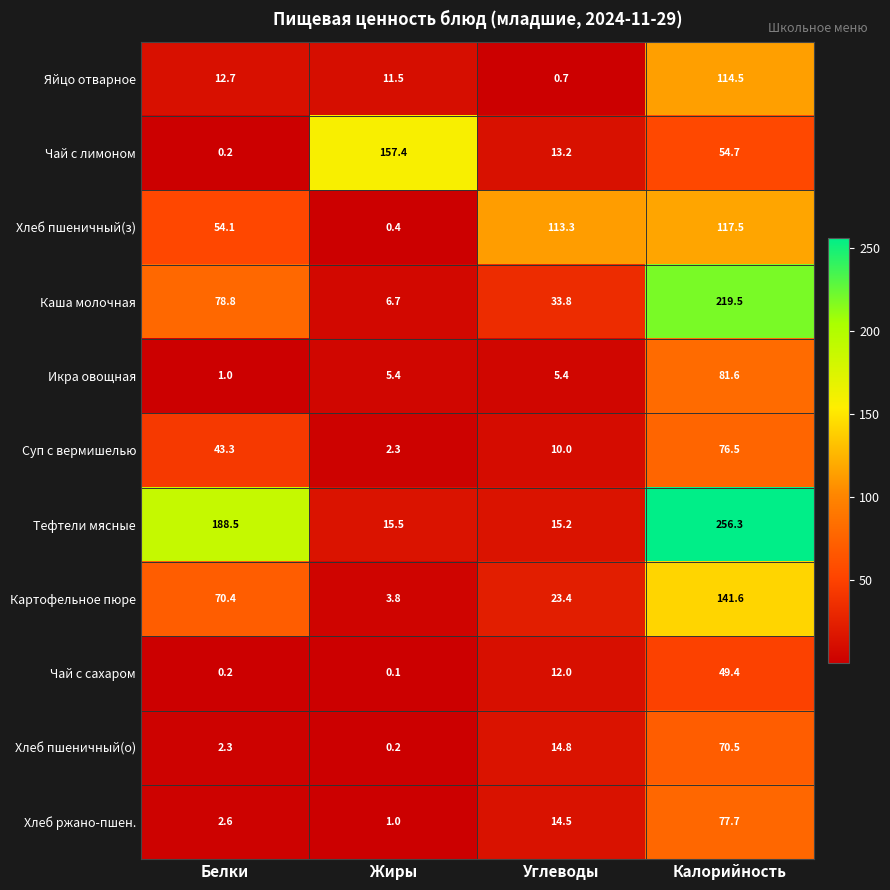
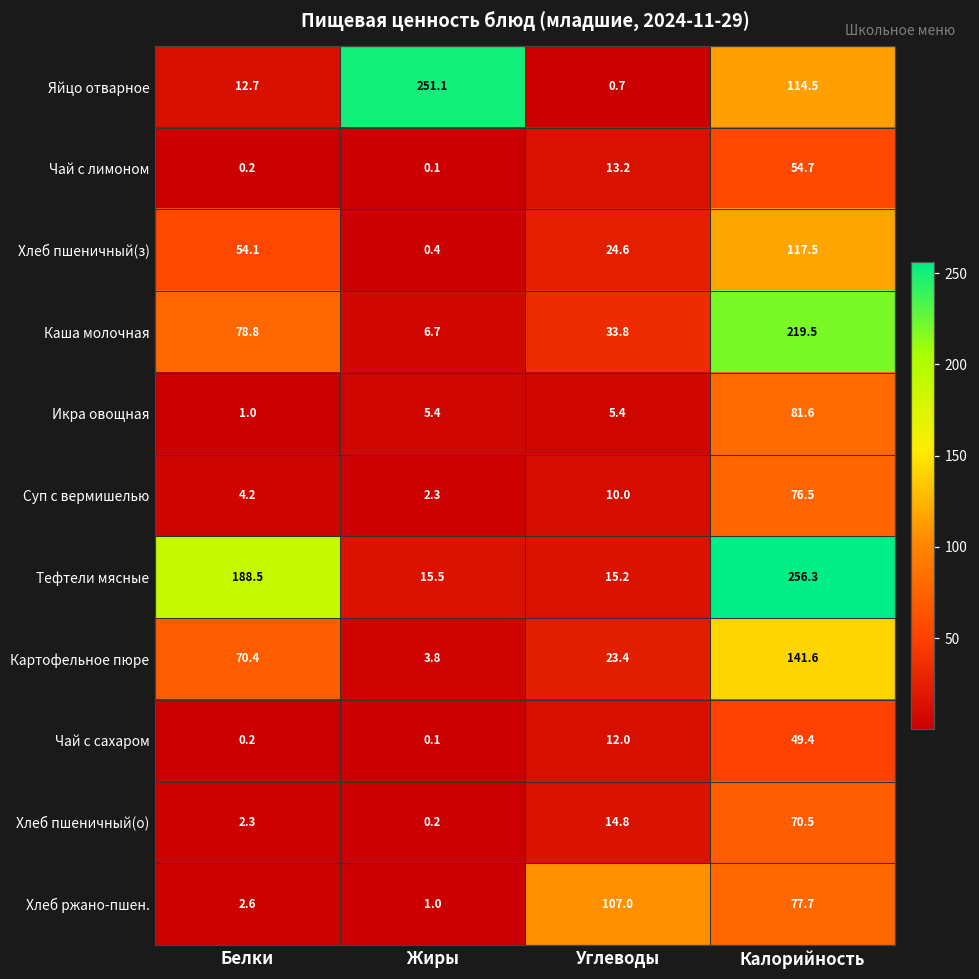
  {
    "Яйцо отварное": {
      "Белки": 12.7,
-     "Жиры": 11.5,
+     "Жиры": 251.1,
      "Углеводы": 0.7,
      "Калорийность": 114.5
    },
    "Чай с лимоном": {
      "Белки": 0.2,
-     "Жиры": 157.4,
+     "Жиры": 0.1,
      "Углеводы": 13.2,
      "Калорийность": 54.7
    },
    "Хлеб пшеничный(з)": {
      "Белки": 54.1,
      "Жиры": 0.4,
-     "Углеводы": 113.3,
+     "Углеводы": 24.6,
      "Калорийность": 117.5
    },
    "Каша молочная": {
      "Белки": 78.8,
      "Жиры": 6.7,
      "Углеводы": 33.8,
      "Калорийность": 219.5
    },
    "Икра овощная": {
      "Белки": 1.0,
      "Жиры": 5.4,
      "Углеводы": 5.4,
      "Калорийность": 81.6
    },
    "Суп с вермишелью": {
-     "Белки": 43.3,
+     "Белки": 4.2,
      "Жиры": 2.3,
      "Углеводы": 10.0,
      "Калорийность": 76.5
    },
    "Тефтели мясные": {
      "Белки": 188.5,
      "Жиры": 15.5,
      "Углеводы": 15.2,
      "Калорийность": 256.3
    },
    "Картофельное пюре": {
      "Белки": 70.4,
      "Жиры": 3.8,
      "Углеводы": 23.4,
      "Калорийность": 141.6
    },
    "Чай с сахаром": {
      "Белки": 0.2,
      "Жиры": 0.1,
      "Углеводы": 12.0,
      "Калорийность": 49.4
    },
    "Хлеб пшеничный(о)": {
      "Белки": 2.3,
      "Жиры": 0.2,
      "Углеводы": 14.8,
      "Калорийность": 70.5
    },
    "Хлеб ржано-пшен.": {
      "Белки": 2.6,
      "Жиры": 1.0,
-     "Углеводы": 14.5,
+     "Углеводы": 107.0,
      "Калорийность": 77.7
    }
  }
